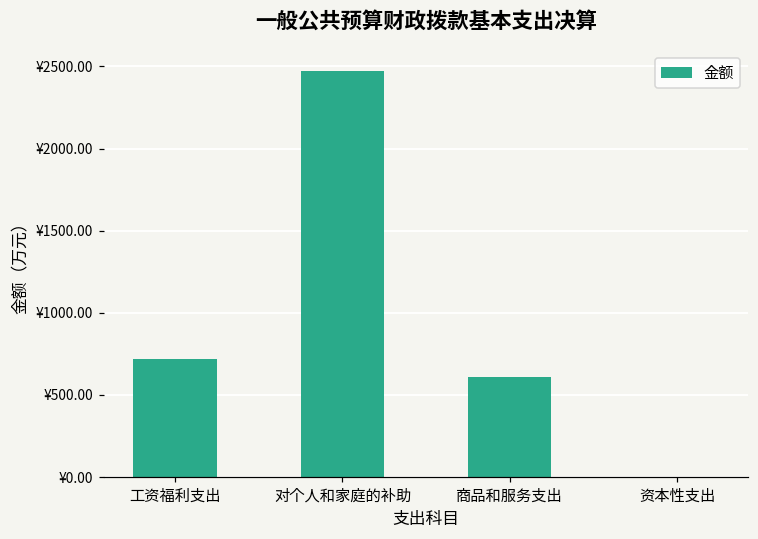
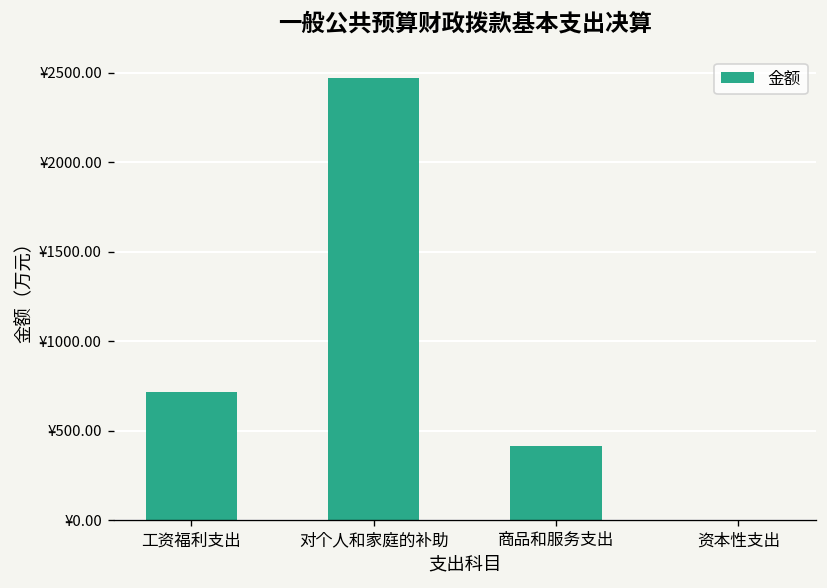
  {
    "工资福利支出": "¥720",
    "对个人和家庭的补助": "¥2470",
-   "商品和服务支出": "¥610",
+   "商品和服务支出": "¥420",
    "资本性支出": "¥0"
  }
